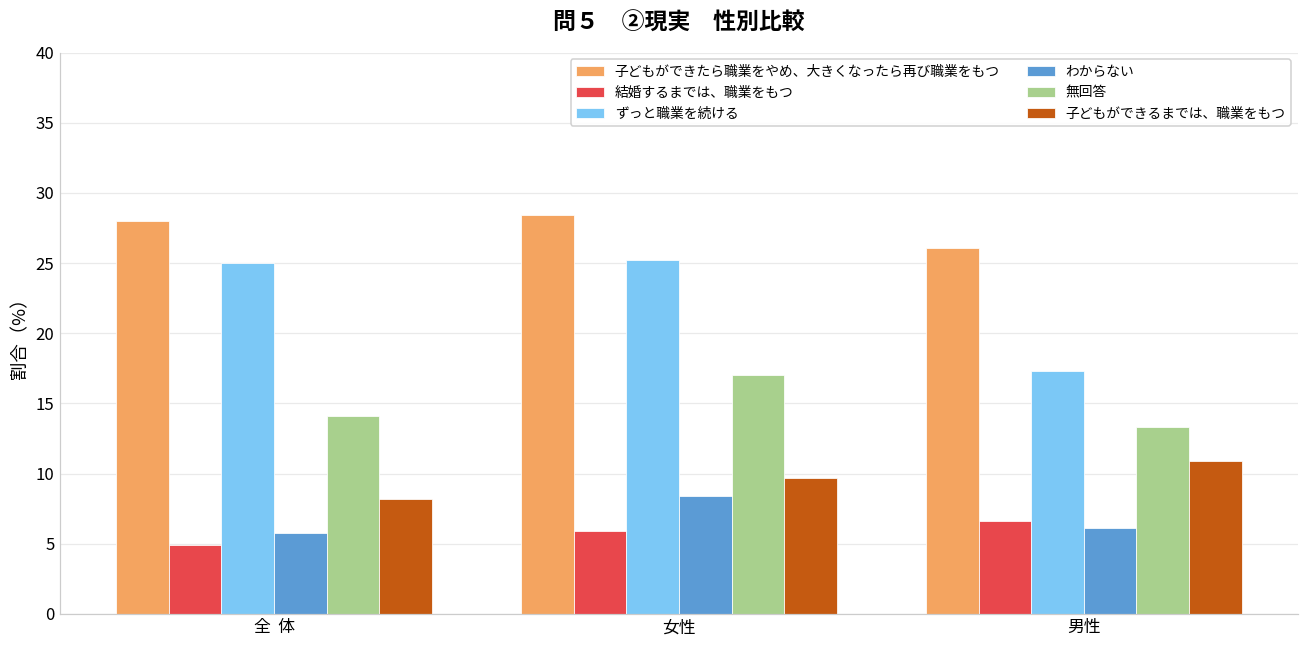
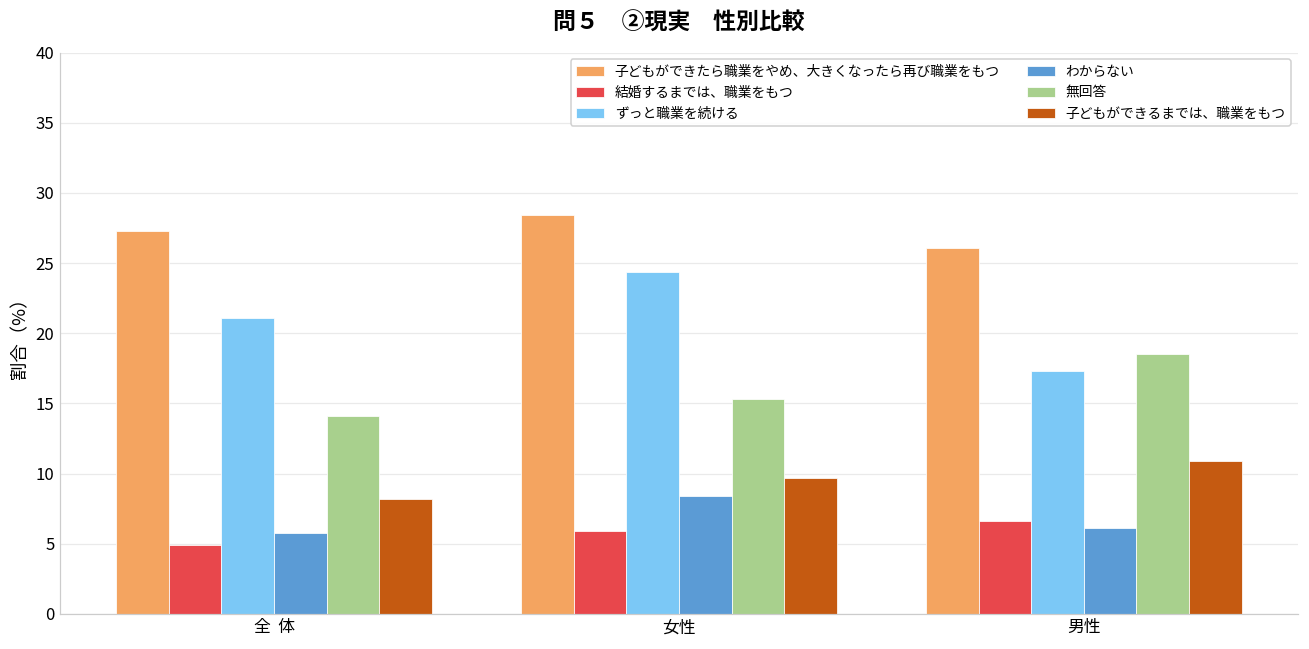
  {
    "子どもができたら職業をやめ、大きくなったら再び職業をもつ": {
-     "全 体": 28.0,
+     "全 体": 27.3,
      "女性": 28.4,
      "男性": 26.1
    },
    "結婚するまでは、職業をもつ": {
      "全 体": 4.9,
      "女性": 5.9,
      "男性": 6.6
    },
    "ずっと職業を続ける": {
-     "全 体": 25.0,
-     "女性": 25.2,
+     "全 体": 21.1,
+     "女性": 24.4,
      "男性": 17.3
    },
    "わからない": {
      "全 体": 5.8,
      "女性": 8.4,
      "男性": 6.1
    },
    "無回答": {
      "全 体": 14.1,
-     "女性": 17.0,
-     "男性": 13.3
+     "女性": 15.3,
+     "男性": 18.5
    },
    "子どもができるまでは、職業をもつ": {
      "全 体": 8.2,
      "女性": 9.7,
      "男性": 10.9
    }
  }
